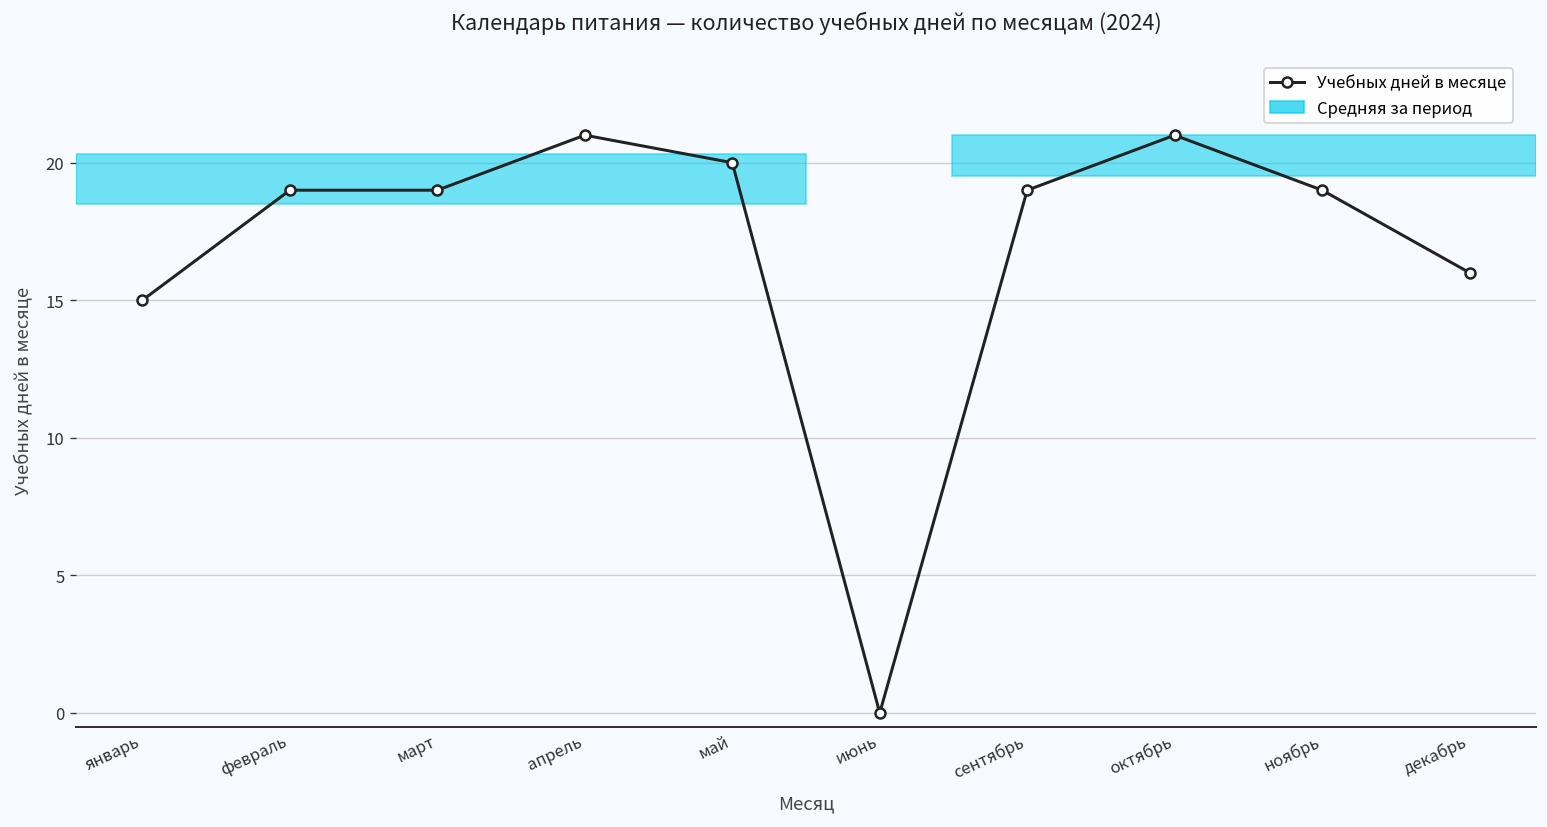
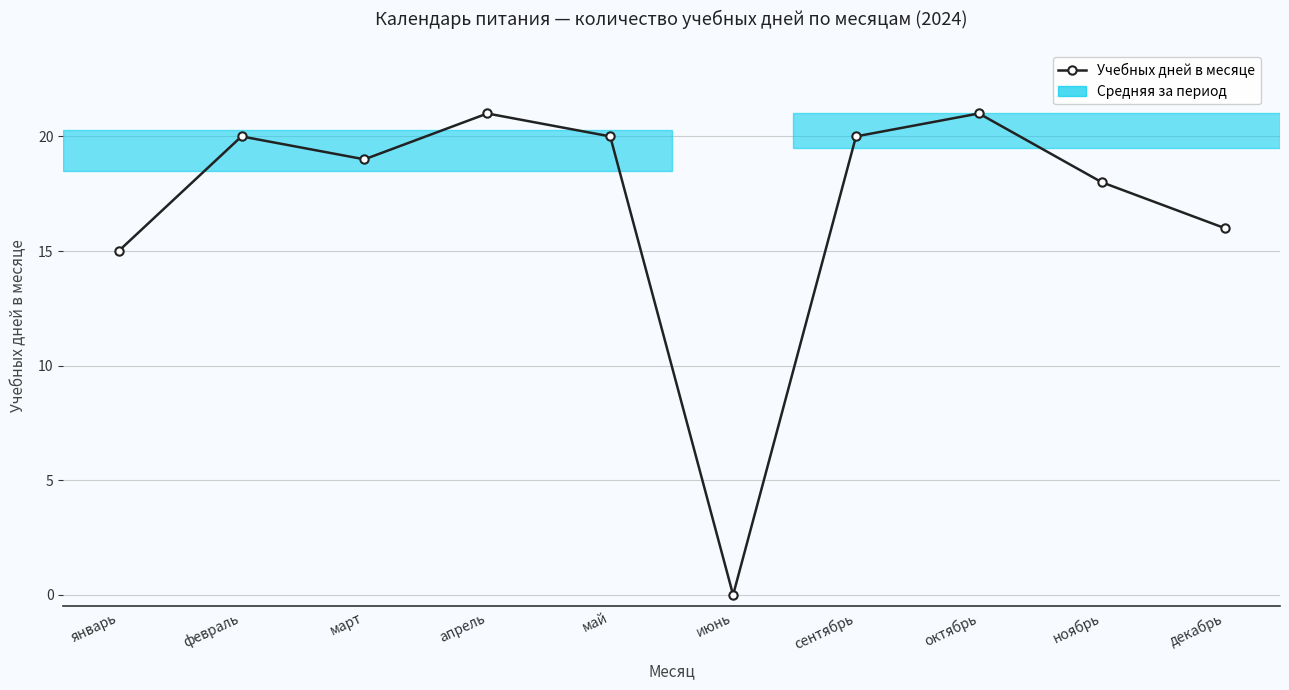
  {
    "январь": 15,
-   "февраль": 19,
+   "февраль": 20,
    "март": 19,
    "апрель": 21,
    "май": 20,
    "июнь": 0,
-   "сентябрь": 19,
+   "сентябрь": 20,
    "октябрь": 21,
-   "ноябрь": 19,
+   "ноябрь": 18,
    "декабрь": 16
  }
